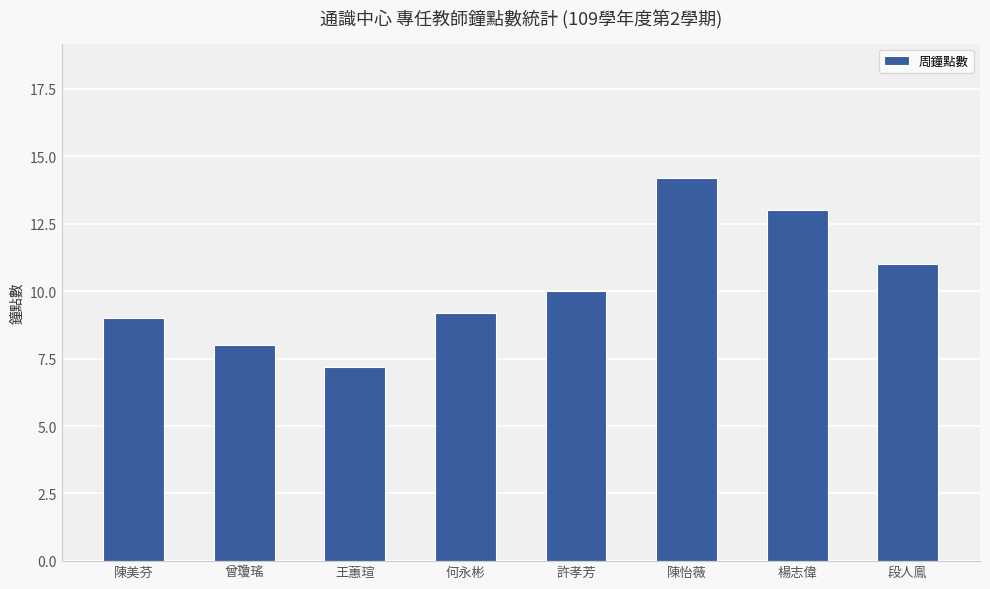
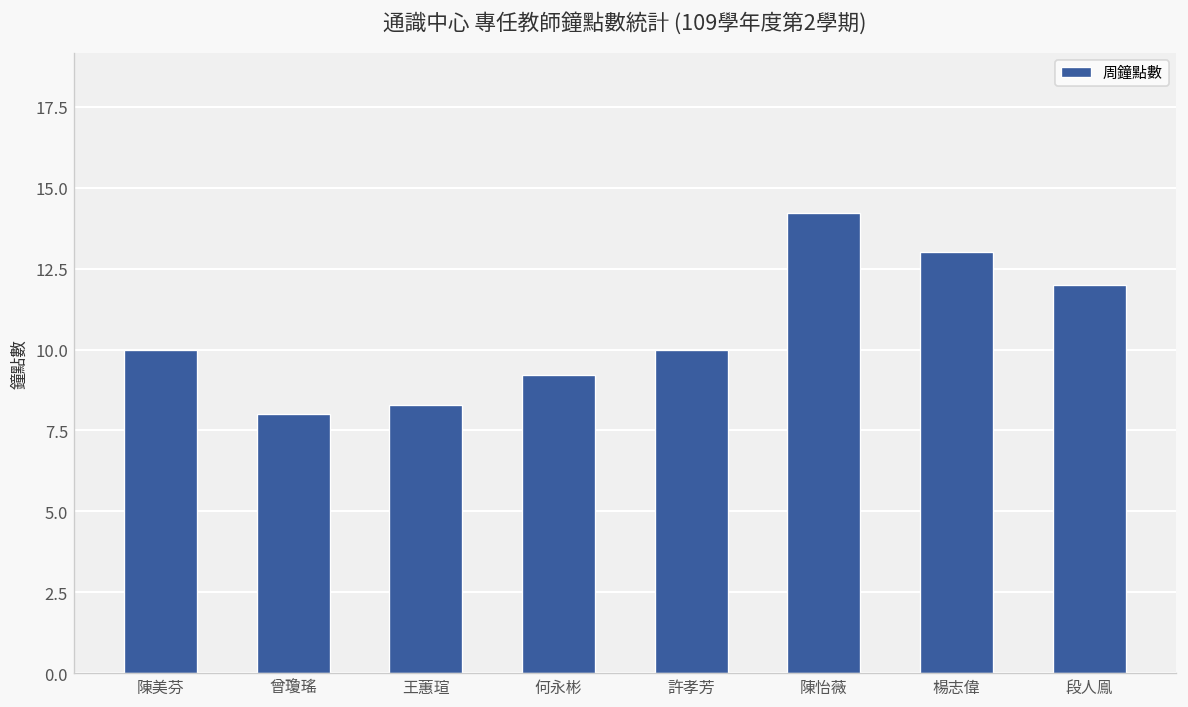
  {
-   "陳美芬": 9,
+   "陳美芬": 10,
    "曾瓊瑤": 8.0,
-   "王蕙瑄": 7.2,
+   "王蕙瑄": 8.3,
    "何永彬": 9.2,
    "許孝芳": 10.0,
    "陳怡薇": 14.2,
    "楊志偉": 13.0,
-   "段人鳯": 11
+   "段人鳯": 12
  }
